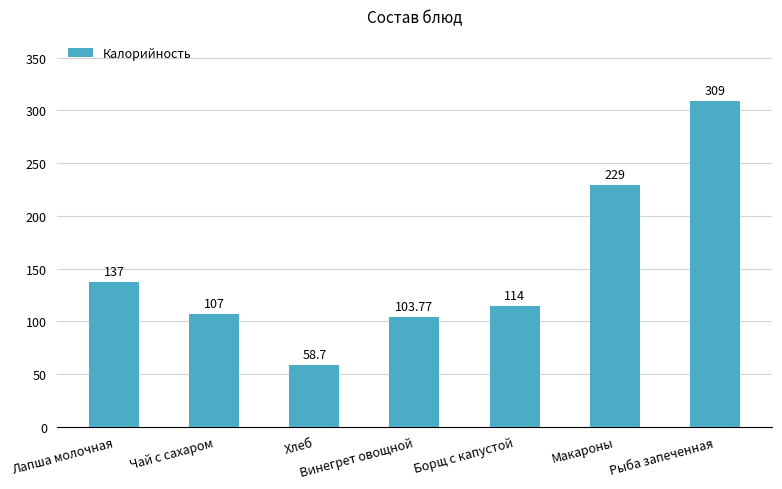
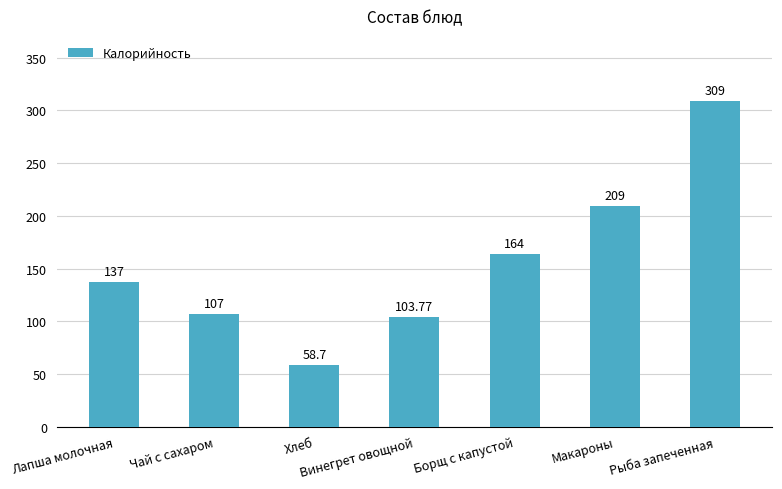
  {
    "Лапша молочная": 137,
    "Чай с сахаром": 107,
    "Хлеб": 58.7,
    "Винегрет овощной": 103.77,
-   "Борщ с капустой": 114,
-   "Макароны": 229,
+   "Борщ с капустой": 164,
+   "Макароны": 209,
    "Рыба запеченная": 309
  }
